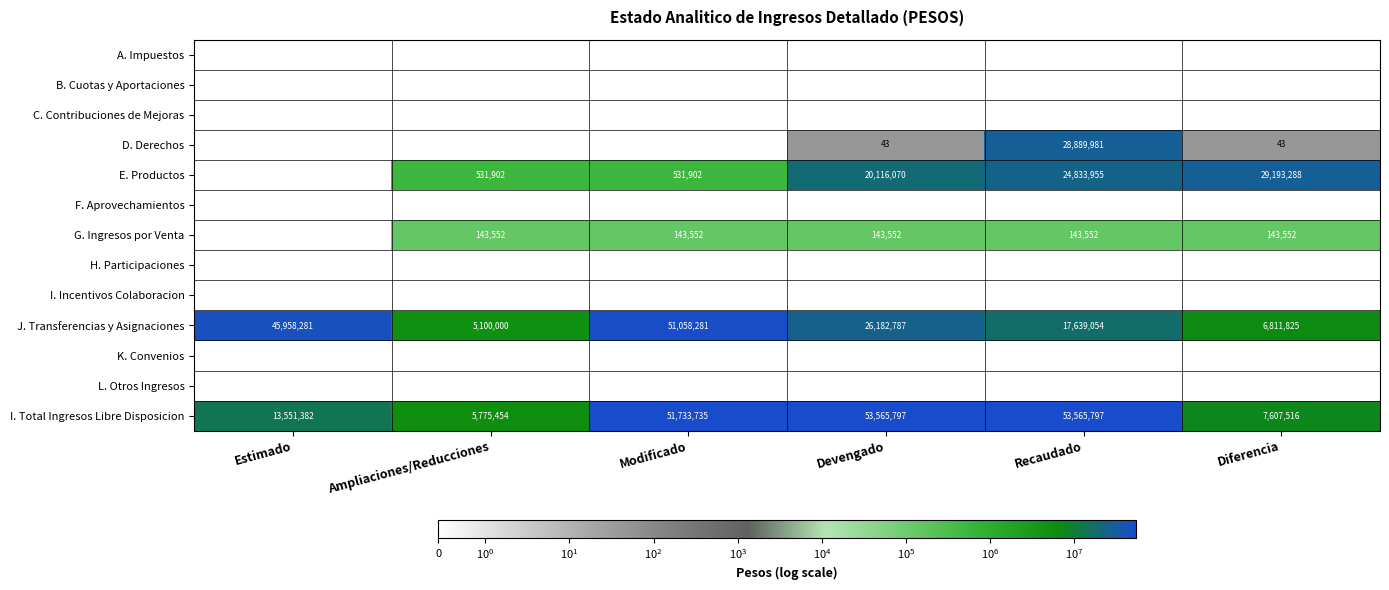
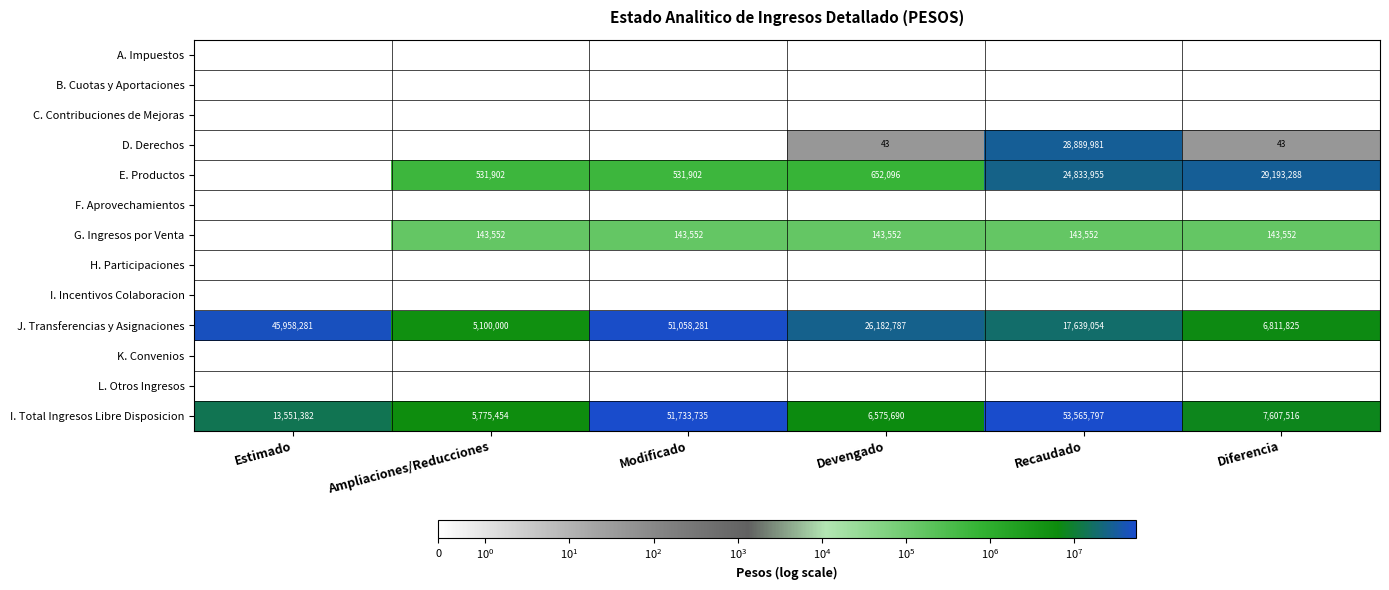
  {
    "D. Derechos": {
      "Devengado": "43",
      "Recaudado": "28,889,981",
      "Diferencia": "43"
    },
    "E. Productos": {
      "Ampliaciones/Reducciones": "531,902",
      "Modificado": "531,902",
-     "Devengado": "20,116,070",
+     "Devengado": "652,096",
      "Recaudado": "24,833,955",
      "Diferencia": "29,193,288"
    },
    "G. Ingresos por Venta": {
      "Ampliaciones/Reducciones": "143,552",
      "Modificado": "143,552",
      "Devengado": "143,552",
      "Recaudado": "143,552",
      "Diferencia": "143,552"
    },
    "J. Transferencias y Asignaciones": {
      "Estimado": "45,958,281",
      "Ampliaciones/Reducciones": "5,100,000",
      "Modificado": "51,058,281",
      "Devengado": "26,182,787",
      "Recaudado": "17,639,054",
      "Diferencia": "6,811,825"
    },
    "I. Total Ingresos Libre Disposicion": {
      "Estimado": "13,551,382",
      "Ampliaciones/Reducciones": "5,775,454",
      "Modificado": "51,733,735",
-     "Devengado": "53,565,797",
+     "Devengado": "6,575,690",
      "Recaudado": "53,565,797",
      "Diferencia": "7,607,516"
    }
  }
